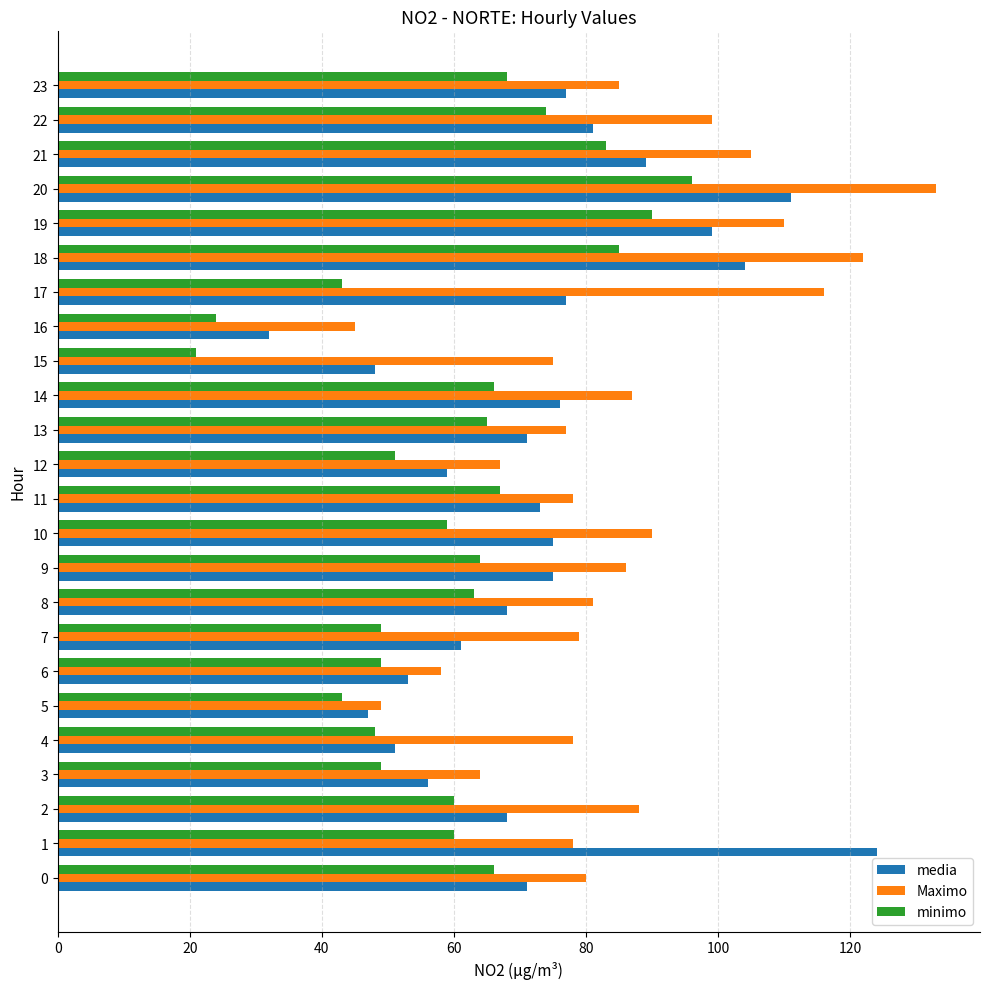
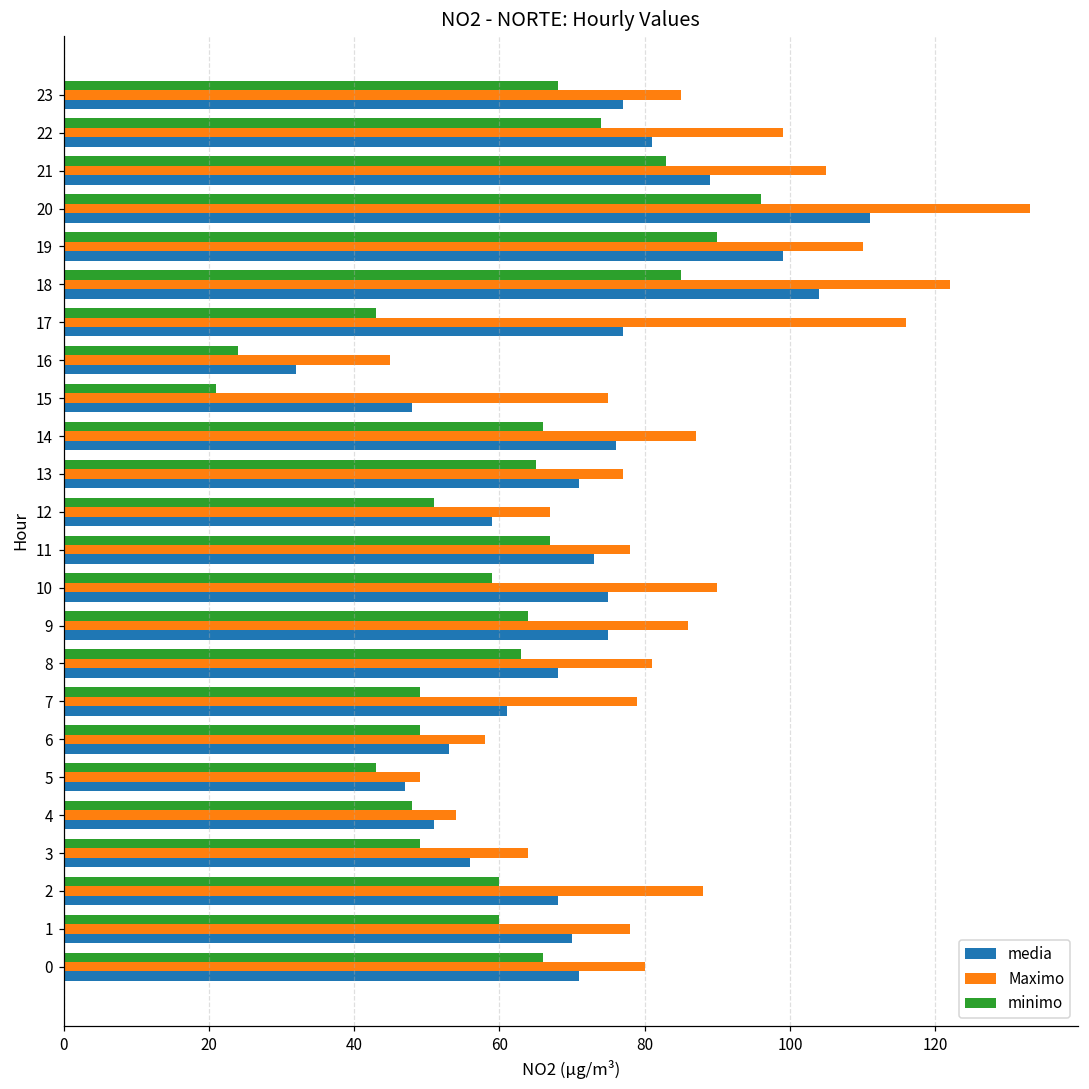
  {
    "media": {
      "23": 77,
      "22": 81,
      "21": 89,
      "20": 111,
      "19": 99,
      "18": 104,
      "17": 77,
      "16": 32,
      "15": 48,
      "14": 76,
      "13": 71,
      "12": 59,
      "11": 73,
      "10": 75,
      "9": 75,
      "8": 68,
      "7": 61,
      "6": 53,
      "5": 47,
      "4": 51,
      "3": 56,
      "2": 68,
-     "1": 124,
+     "1": 70,
      "0": 71
    },
    "Maximo": {
      "23": 85,
      "22": 99,
      "21": 105,
      "20": 133,
      "19": 110,
      "18": 122,
      "17": 116,
      "16": 45,
      "15": 75,
      "14": 87,
      "13": 77,
      "12": 67,
      "11": 78,
      "10": 90,
      "9": 86,
      "8": 81,
      "7": 79,
      "6": 58,
      "5": 49,
-     "4": 78,
+     "4": 54,
      "3": 64,
      "2": 88,
      "1": 78,
      "0": 80
    },
    "minimo": {
      "23": 68,
      "22": 74,
      "21": 83,
      "20": 96,
      "19": 90,
      "18": 85,
      "17": 43,
      "16": 24,
      "15": 21,
      "14": 66,
      "13": 65,
      "12": 51,
      "11": 67,
      "10": 59,
      "9": 64,
      "8": 63,
      "7": 49,
      "6": 49,
      "5": 43,
      "4": 48,
      "3": 49,
      "2": 60,
      "1": 60,
      "0": 66
    }
  }
